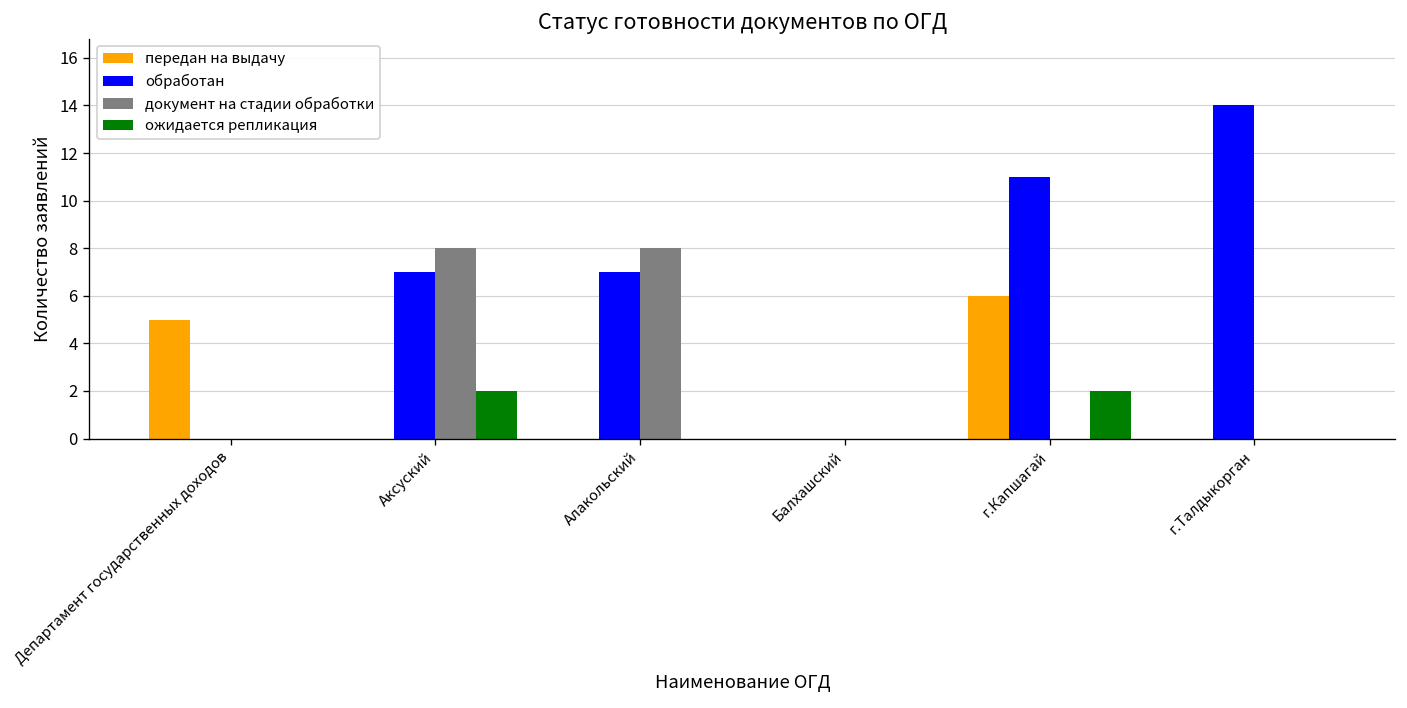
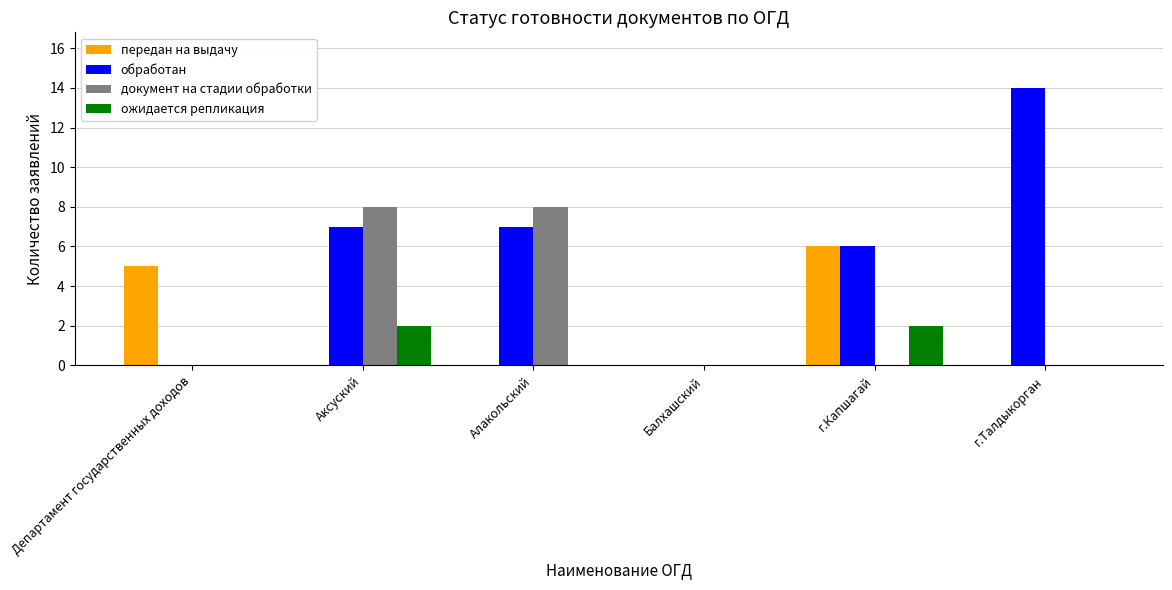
  {
    "передан на выдачу": {
      "Департамент государственных доходов": 5,
      "Аксуский": 0,
      "Алакольский": 0,
      "Балхашский": 0,
      "г.Капшагай": 6,
      "г.Талдыкорган": 0
    },
    "обработан": {
      "Департамент государственных доходов": 0,
      "Аксуский": 7,
      "Алакольский": 7,
      "Балхашский": 0,
-     "г.Капшагай": 11,
+     "г.Капшагай": 6,
      "г.Талдыкорган": 14
    },
    "документ на стадии обработки": {
      "Департамент государственных доходов": 0,
      "Аксуский": 8,
      "Алакольский": 8,
      "Балхашский": 0,
      "г.Капшагай": 0,
      "г.Талдыкорган": 0
    },
    "ожидается репликация": {
      "Департамент государственных доходов": 0,
      "Аксуский": 2,
      "Алакольский": 0,
      "Балхашский": 0,
      "г.Капшагай": 2,
      "г.Талдыкорган": 0
    }
  }
